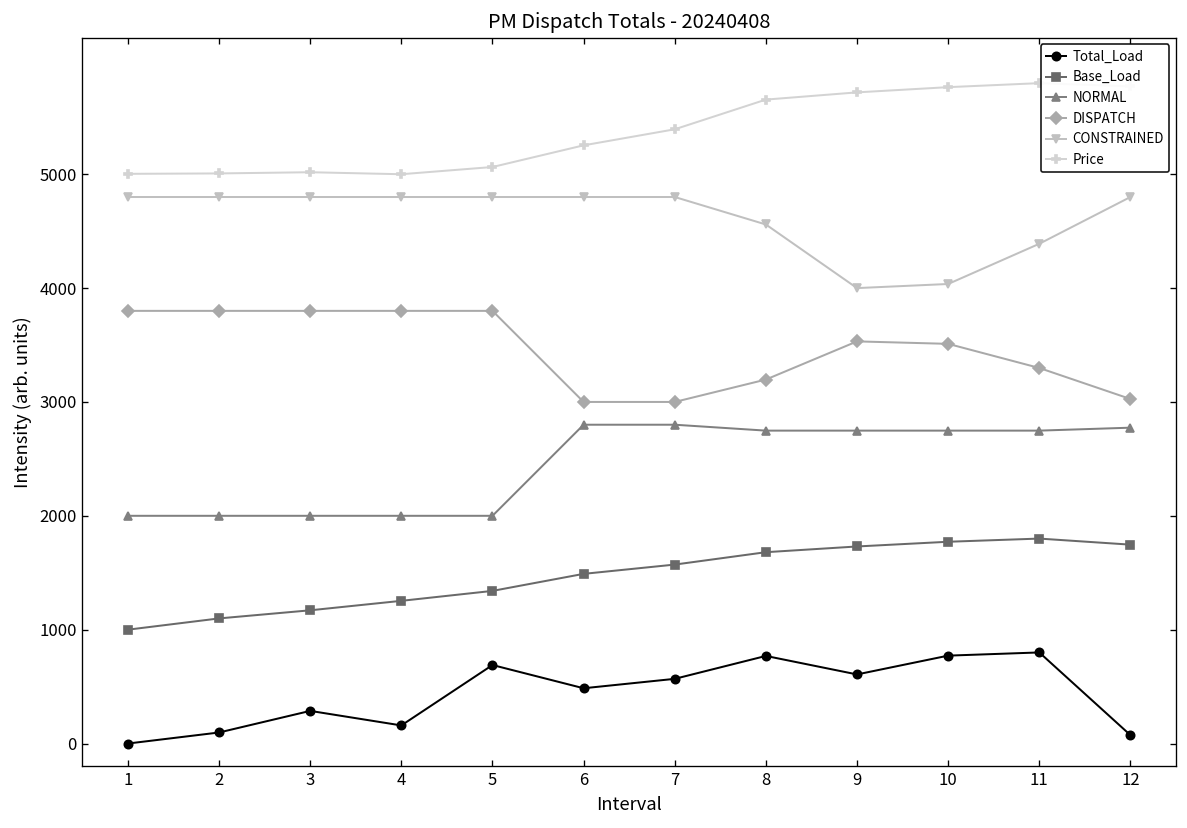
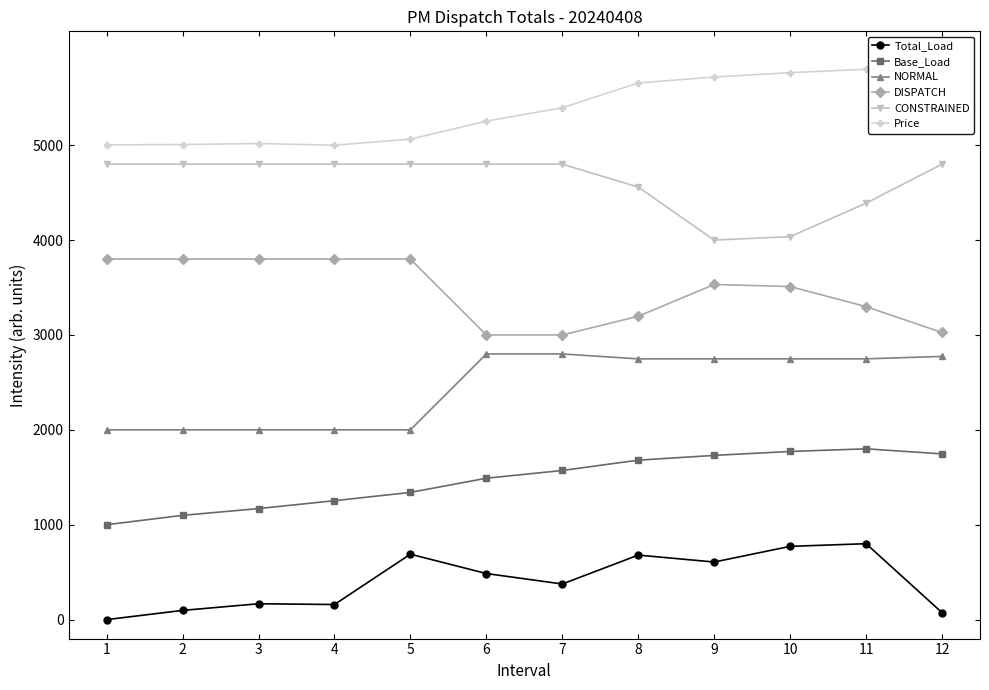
  {
    "Total_Load": {
      "1": 0,
      "2": 100,
-     "3": 300,
+     "3": 200,
      "4": 200,
      "5": 700,
      "6": 500,
-     "7": 600,
-     "8": 800,
+     "7": 400,
+     "8": 700,
      "9": 600,
      "10": 800,
      "11": 800,
      "12": 100
    }
  }
